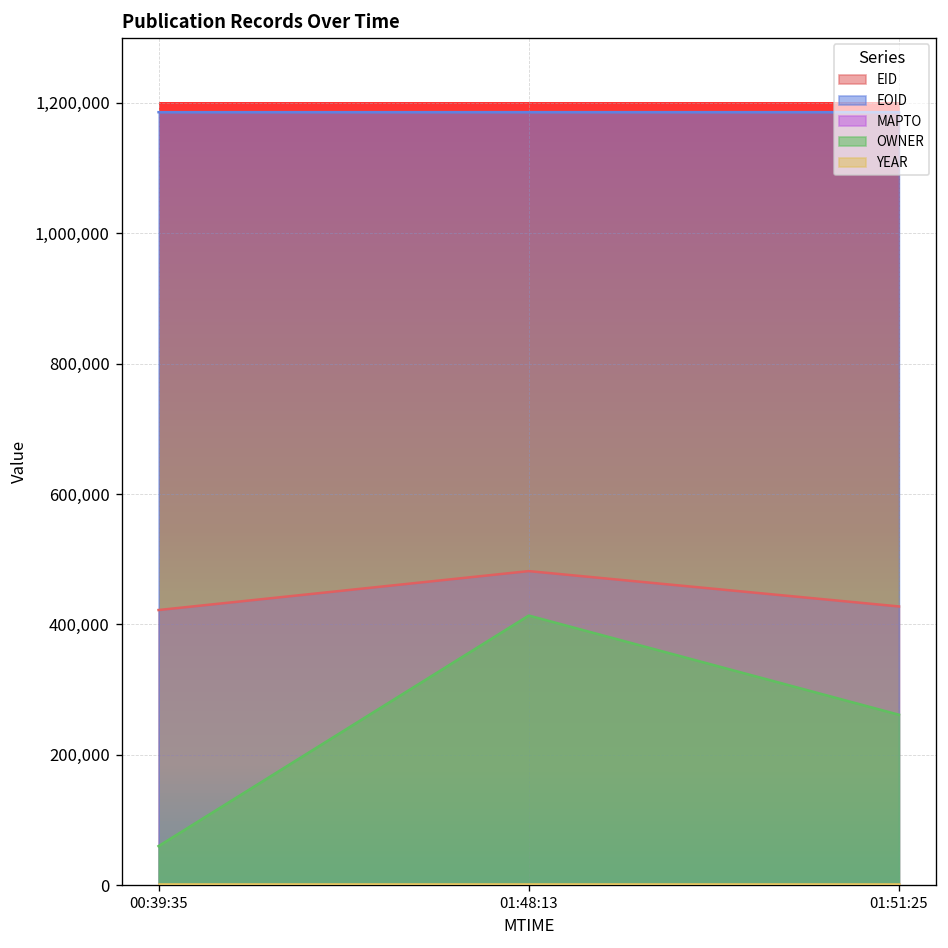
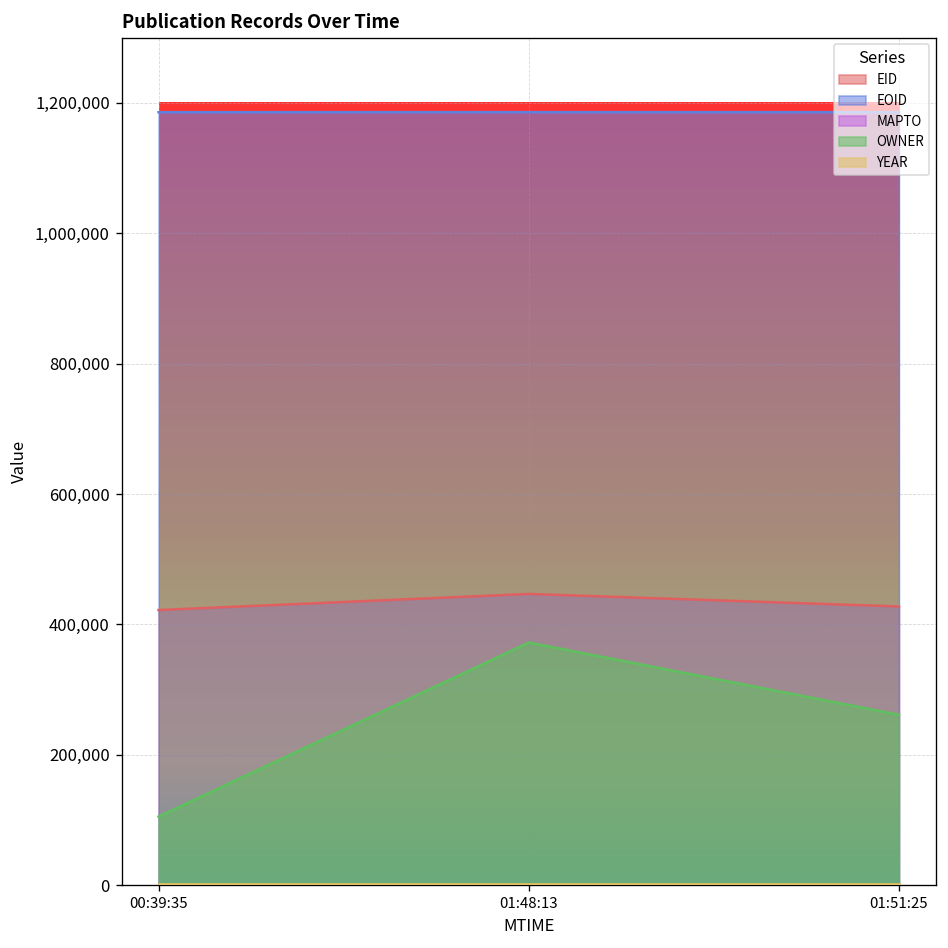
  {
    "EID": {
      "00:39:35": "420,000",
-     "01:48:13": "480,000",
+     "01:48:13": "450,000",
      "01:51:25": "430,000"
    },
    "EOID": {
      "00:39:35": "1,190,000",
      "01:48:13": "1,190,000"
    },
    "OWNER": {
-     "00:39:35": "60,000",
-     "01:48:13": "410,000",
+     "00:39:35": "110,000",
+     "01:48:13": "370,000",
      "01:51:25": "260,000"
    }
  }
